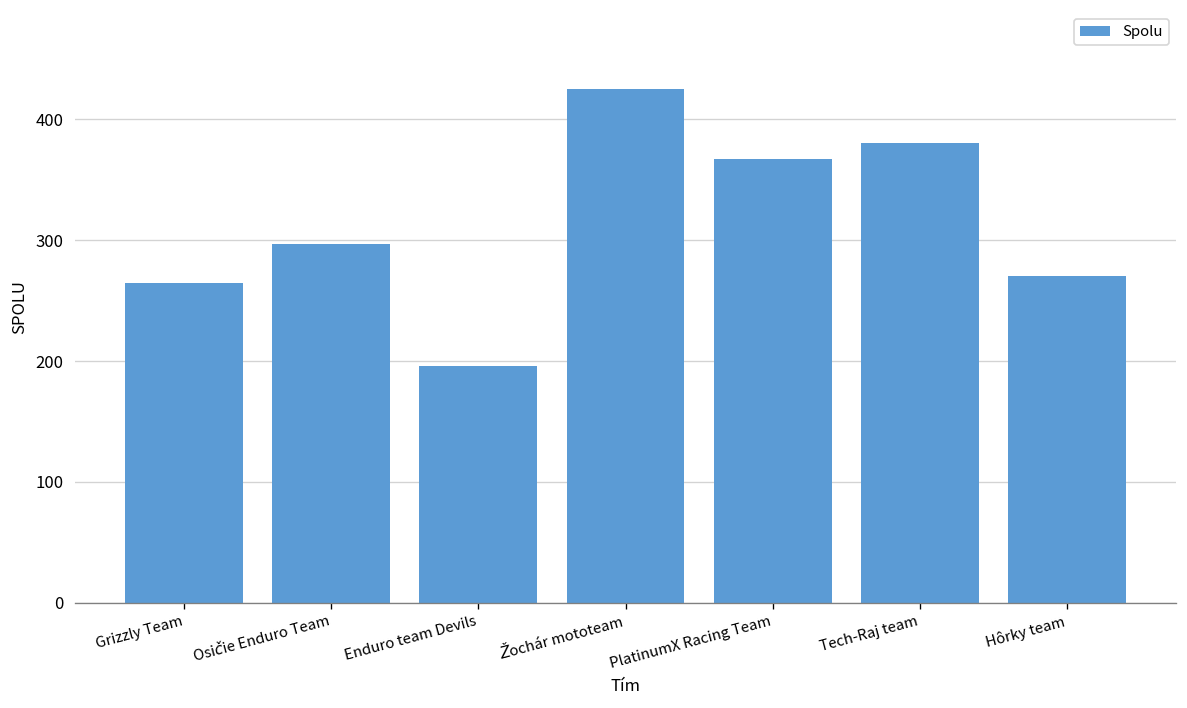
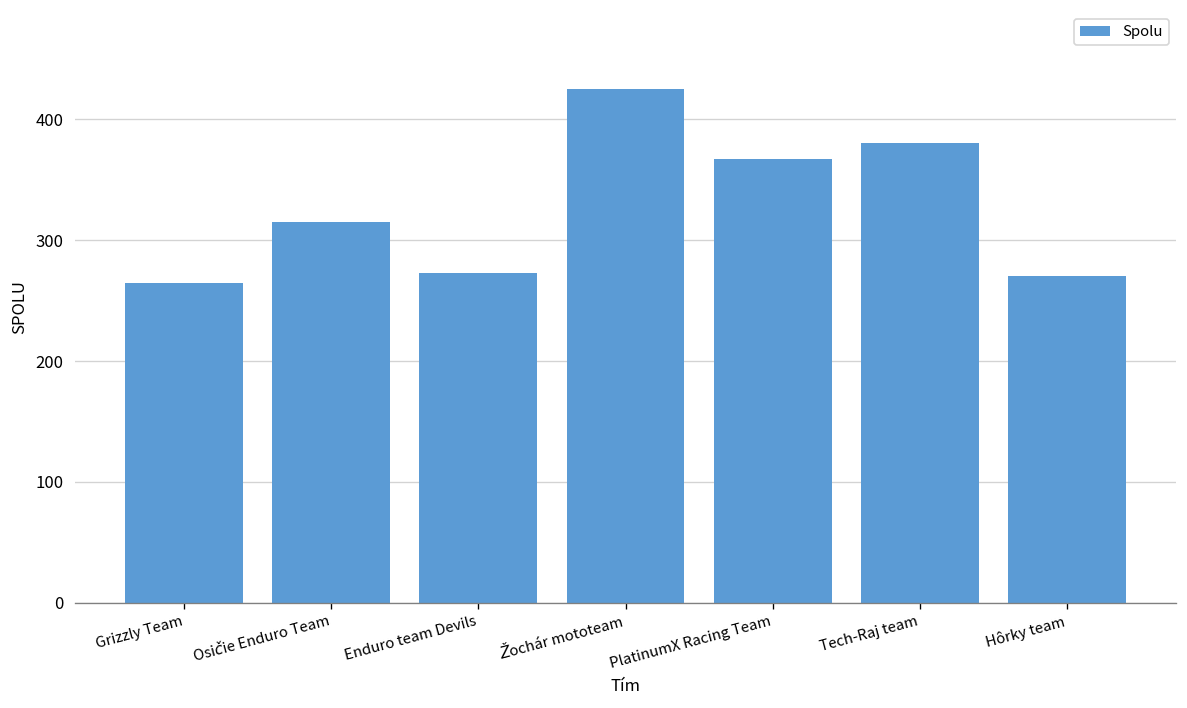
  {
    "Grizzly Team": 265,
-   "Osičie Enduro Team": 297,
-   "Enduro team Devils": 196,
+   "Osičie Enduro Team": 315,
+   "Enduro team Devils": 273,
    "Žochár mototeam": 425,
    "PlatinumX Racing Team": 367,
    "Tech-Raj team": 380,
    "Hôrky team": 270
  }
